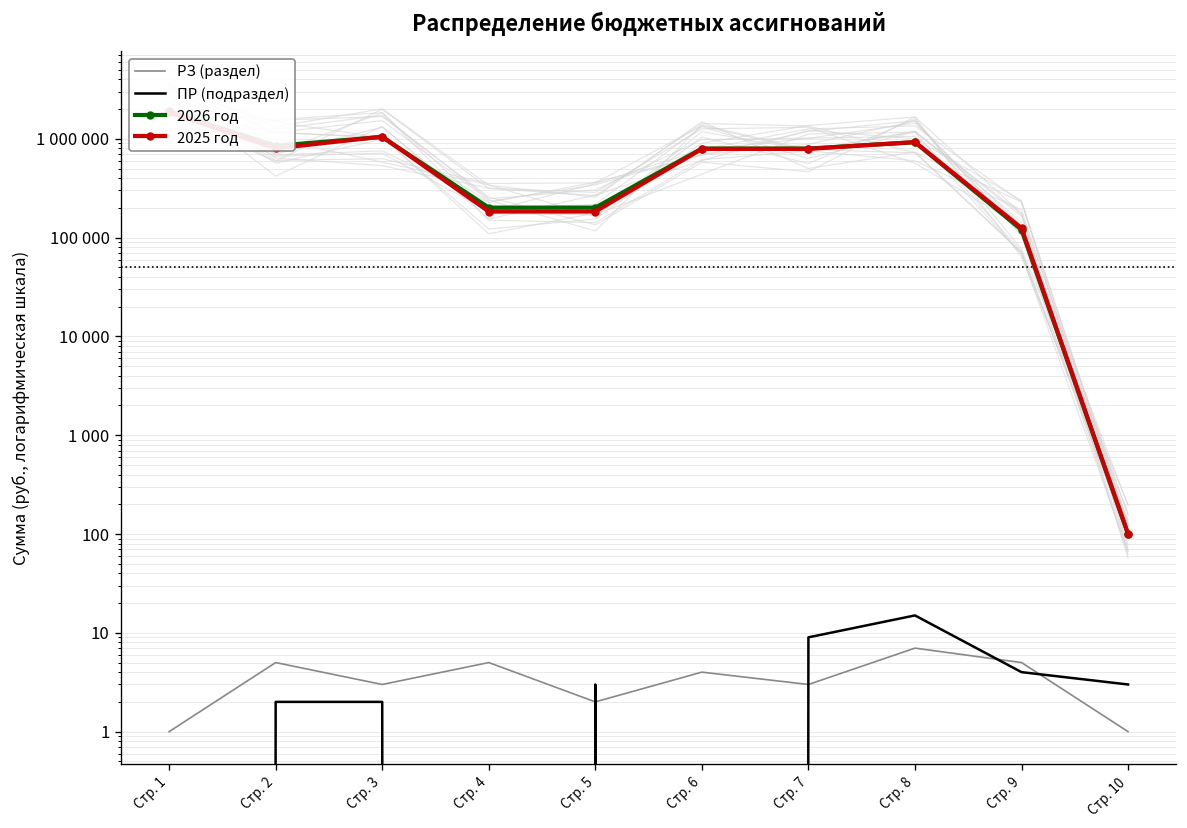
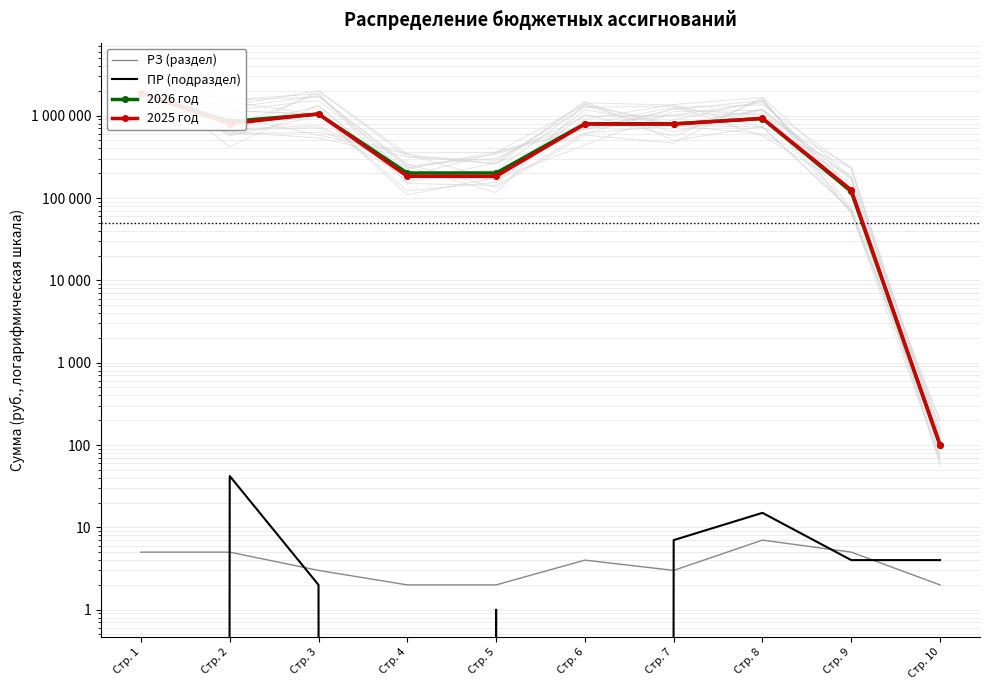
  {
    "РЗ (раздел)": {
-     "Стр. 1": 1,
+     "Стр. 1": 5,
      "Стр. 2": 5,
      "Стр. 3": 3,
-     "Стр. 4": 5,
+     "Стр. 4": 2,
      "Стр. 5": 2,
      "Стр. 6": 4,
      "Стр. 7": 3,
      "Стр. 8": 7,
      "Стр. 9": 5,
-     "Стр. 10": 1
+     "Стр. 10": 2
    },
    "ПР (подраздел)": {
-     "Стр. 2": 2,
+     "Стр. 2": 40,
      "Стр. 3": 2,
-     "Стр. 5": 3,
-     "Стр. 7": 9,
+     "Стр. 5": 1,
+     "Стр. 7": 7,
      "Стр. 8": 15,
      "Стр. 9": 4,
-     "Стр. 10": 3
+     "Стр. 10": 4
    },
    "2026 год": {
      "Стр. 5": 200000
    }
  }
